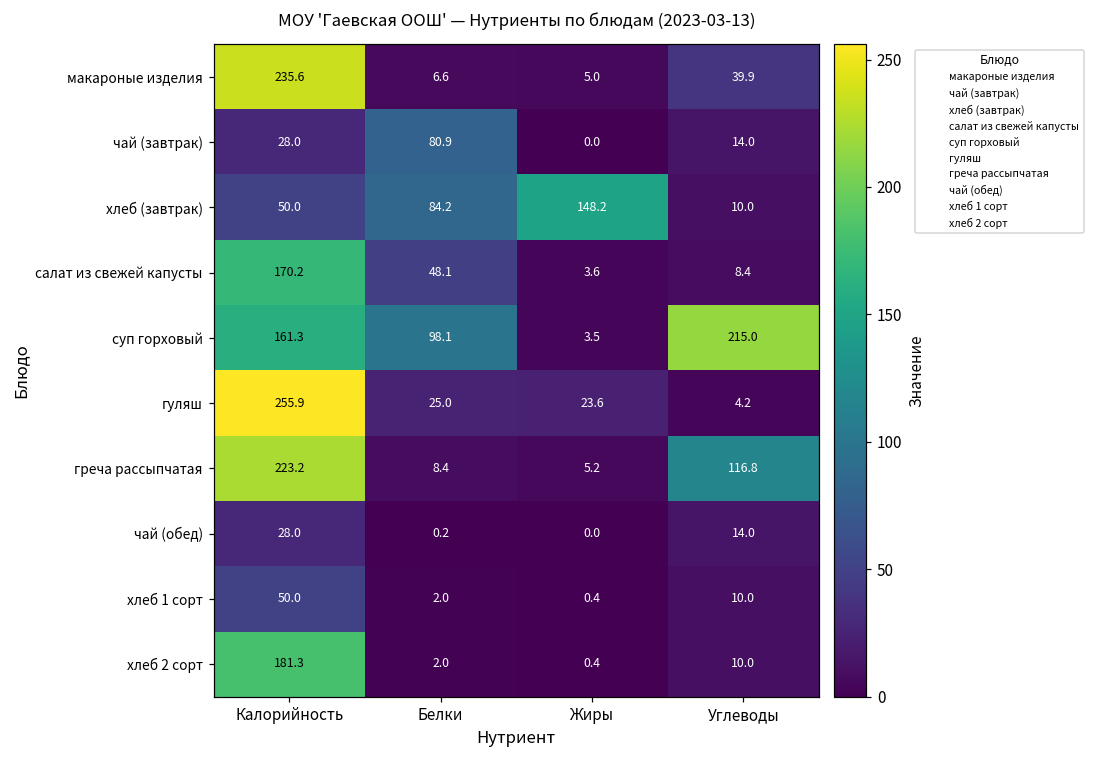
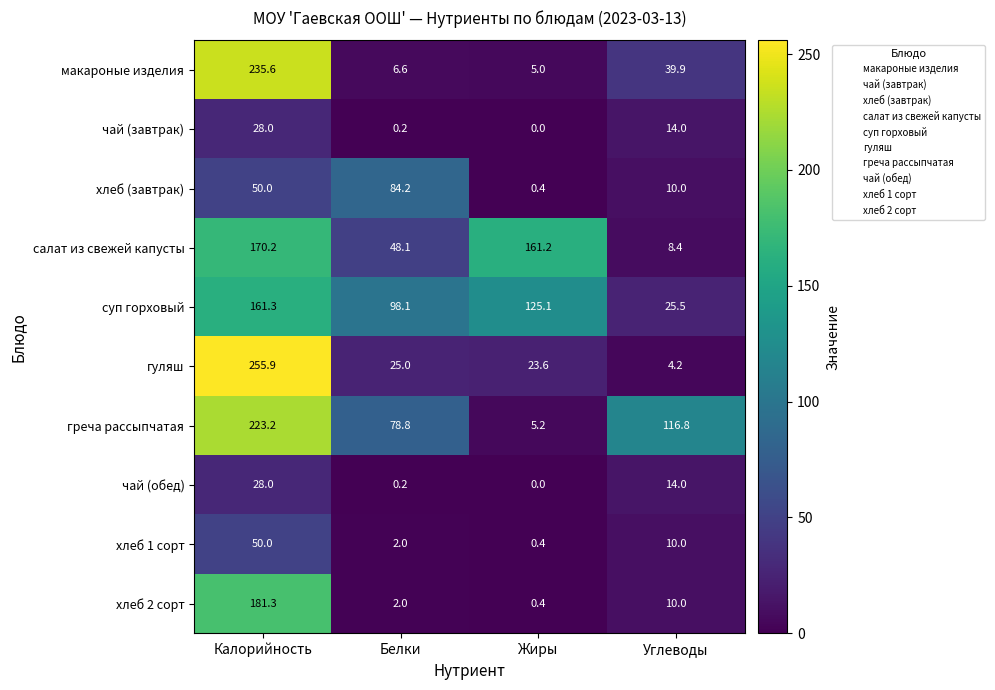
  {
    "макароные изделия": {
      "Калорийность": 235.6,
      "Белки": 6.6,
      "Жиры": 5.0,
      "Углеводы": 39.9
    },
    "чай (завтрак)": {
      "Калорийность": 28.0,
-     "Белки": 80.9,
+     "Белки": 0.2,
      "Жиры": 0.0,
      "Углеводы": 14.0
    },
    "хлеб (завтрак)": {
      "Калорийность": 50.0,
      "Белки": 84.2,
-     "Жиры": 148.2,
+     "Жиры": 0.4,
      "Углеводы": 10.0
    },
    "салат из свежей капусты": {
      "Калорийность": 170.2,
      "Белки": 48.1,
-     "Жиры": 3.6,
+     "Жиры": 161.2,
      "Углеводы": 8.4
    },
    "суп горховый": {
      "Калорийность": 161.3,
      "Белки": 98.1,
-     "Жиры": 3.5,
-     "Углеводы": 215.0
+     "Жиры": 125.1,
+     "Углеводы": 25.5
    },
    "гуляш": {
      "Калорийность": 255.9,
      "Белки": 25.0,
      "Жиры": 23.6,
      "Углеводы": 4.2
    },
    "греча рассыпчатая": {
      "Калорийность": 223.2,
-     "Белки": 8.4,
+     "Белки": 78.8,
      "Жиры": 5.2,
      "Углеводы": 116.8
    },
    "чай (обед)": {
      "Калорийность": 28.0,
      "Белки": 0.2,
      "Жиры": 0.0,
      "Углеводы": 14.0
    },
    "хлеб 1 сорт": {
      "Калорийность": 50.0,
      "Белки": 2.0,
      "Жиры": 0.4,
      "Углеводы": 10.0
    },
    "хлеб 2 сорт": {
      "Калорийность": 181.3,
      "Белки": 2.0,
      "Жиры": 0.4,
      "Углеводы": 10.0
    }
  }
